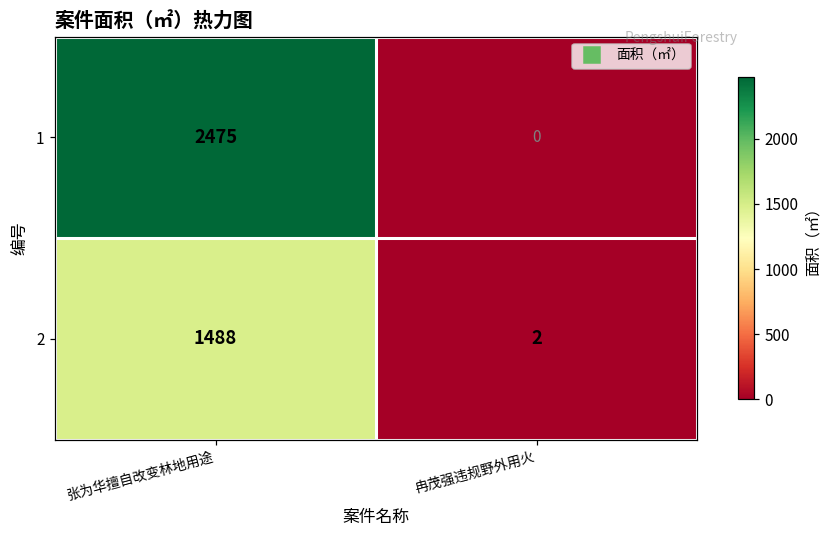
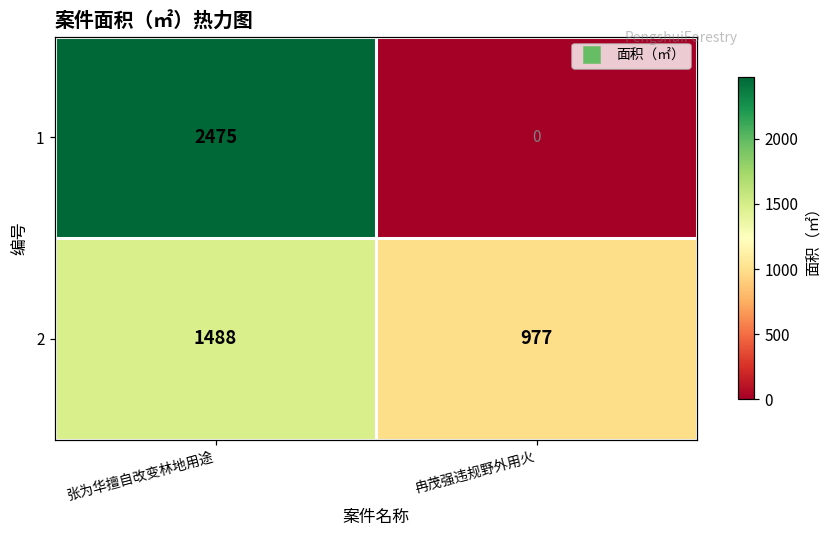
  {
    "1": {
      "张为华擅自改变林地用途": 2475,
      "冉茂强违规野外用火": 0
    },
    "2": {
      "张为华擅自改变林地用途": 1488,
-     "冉茂强违规野外用火": 2
+     "冉茂强违规野外用火": 977
    }
  }
